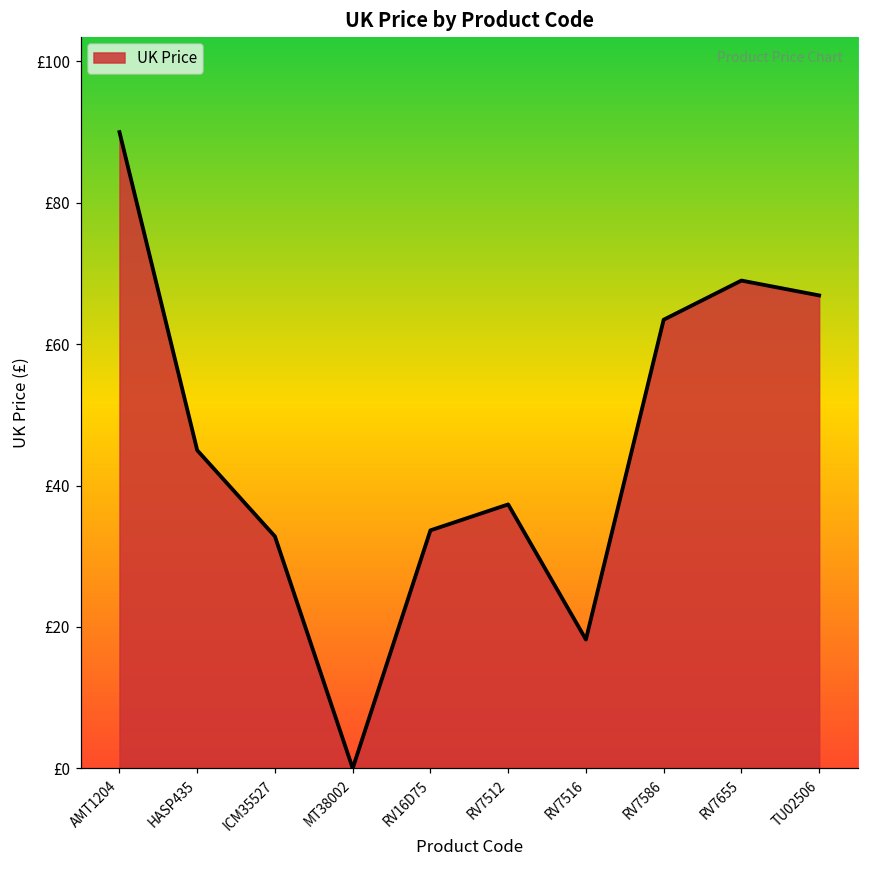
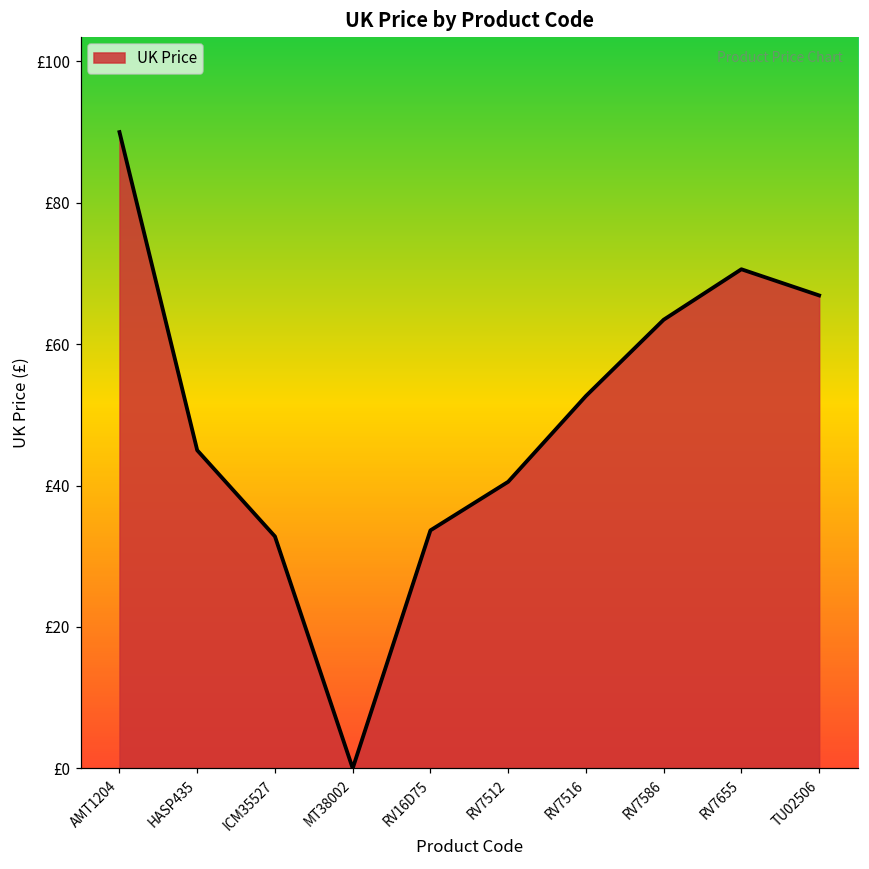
  {
    "AMT1204": "£90",
    "HASP435": "£45",
    "ICM35527": "£33",
    "MT38002": "£0",
    "RV16D75": "£34",
-   "RV7512": "£37",
-   "RV7516": "£18",
+   "RV7512": "£41",
+   "RV7516": "£53",
    "RV7586": "£63",
-   "RV7655": "£69",
+   "RV7655": "£71",
    "TU02506": "£67"
  }
